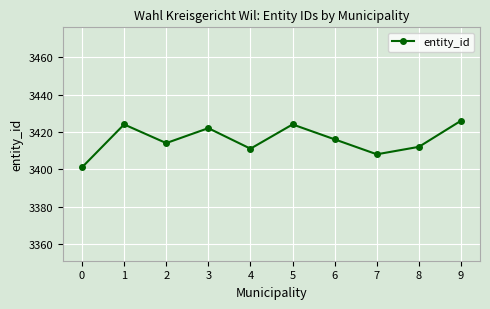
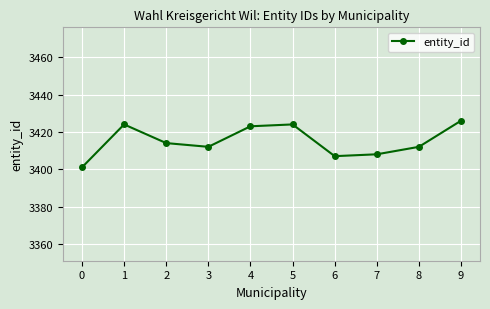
  {
    "0": 3401,
    "1": 3424,
    "2": 3414,
-   "3": 3422,
-   "4": 3411,
+   "3": 3412,
+   "4": 3423,
    "5": 3424,
-   "6": 3416,
+   "6": 3407,
    "7": 3408,
    "8": 3412,
    "9": 3426
  }
